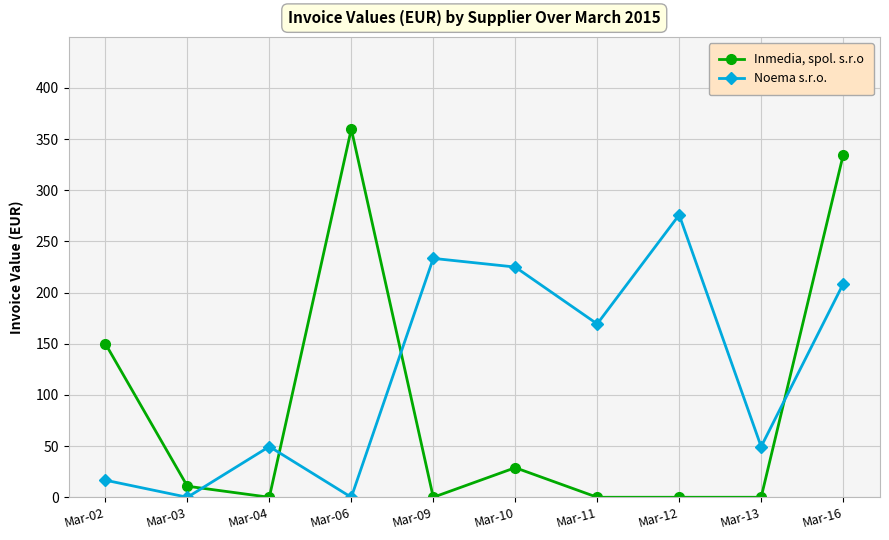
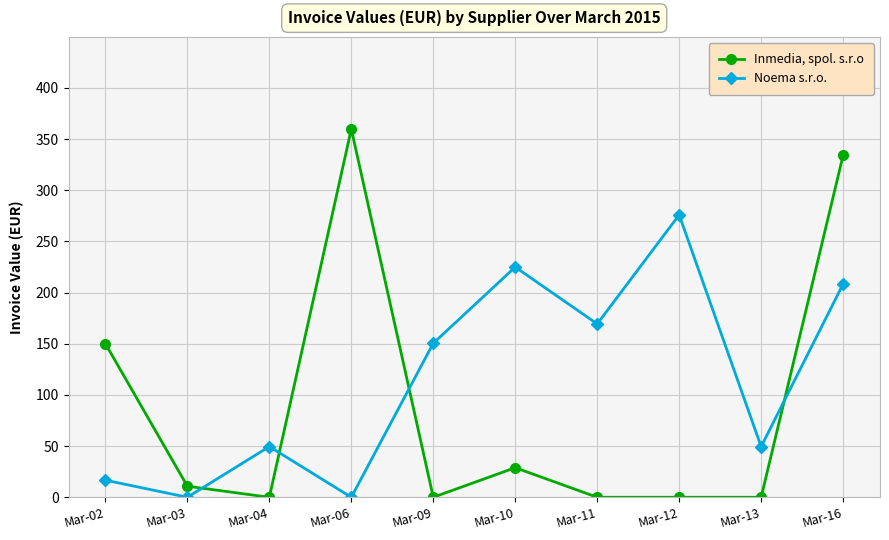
  {
    "Inmedia, spol. s.r.o": {
      "Mar-02": 150,
      "Mar-03": 11,
      "Mar-04": 0,
      "Mar-06": 360,
      "Mar-09": 0,
      "Mar-10": 29,
      "Mar-11": 0,
      "Mar-12": 0,
      "Mar-13": 0,
      "Mar-16": 334
    },
    "Noema s.r.o.": {
      "Mar-02": 17,
      "Mar-03": 0,
      "Mar-04": 50,
      "Mar-06": 0,
-     "Mar-09": 233,
+     "Mar-09": 150,
      "Mar-10": 225,
      "Mar-11": 169,
      "Mar-12": 276,
      "Mar-13": 49,
      "Mar-16": 208
    }
  }
